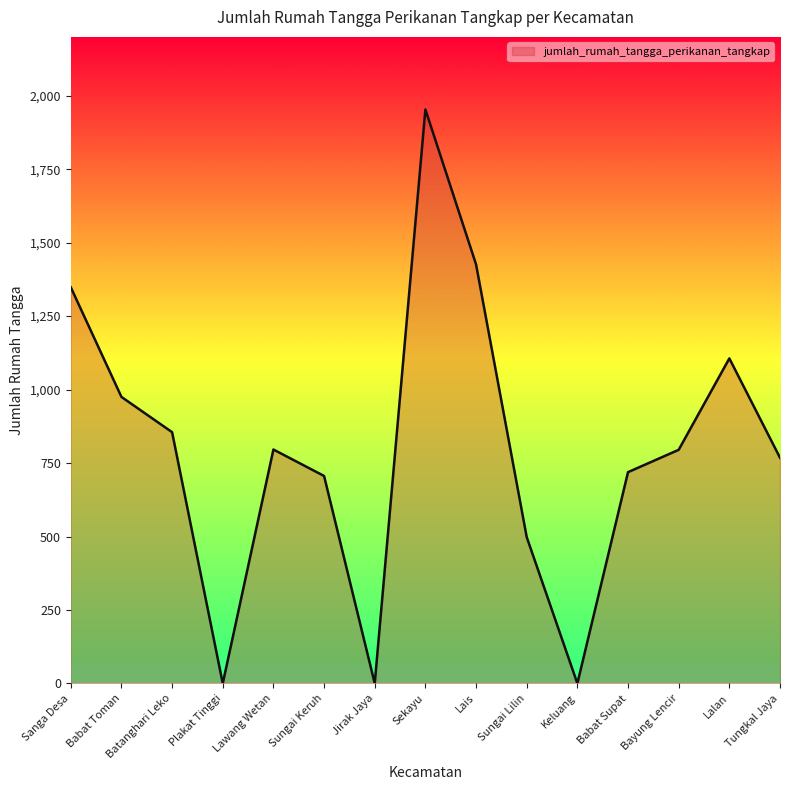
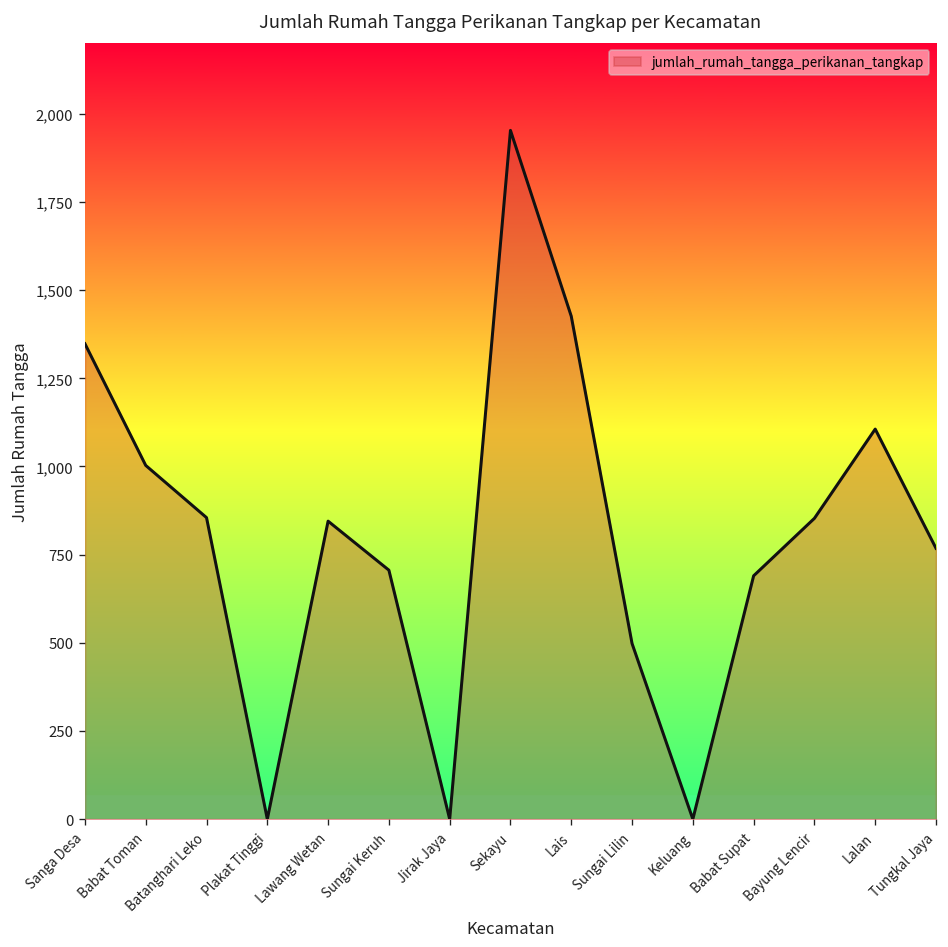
  {
    "Sanga Desa": "1,350",
-   "Babat Toman": "980",
+   "Babat Toman": "1,000",
    "Batanghari Leko": "860",
-   "Lawang Wetan": "800",
+   "Lawang Wetan": "850",
    "Sungai Keruh": "710",
    "Sekayu": "1,950",
    "Lais": "1,430",
    "Sungai Lilin": "500",
-   "Babat Supat": "720",
-   "Bayung Lencir": "800",
+   "Babat Supat": "690",
+   "Bayung Lencir": "850",
    "Lalan": "1,110",
    "Tungkal Jaya": "770"
  }
